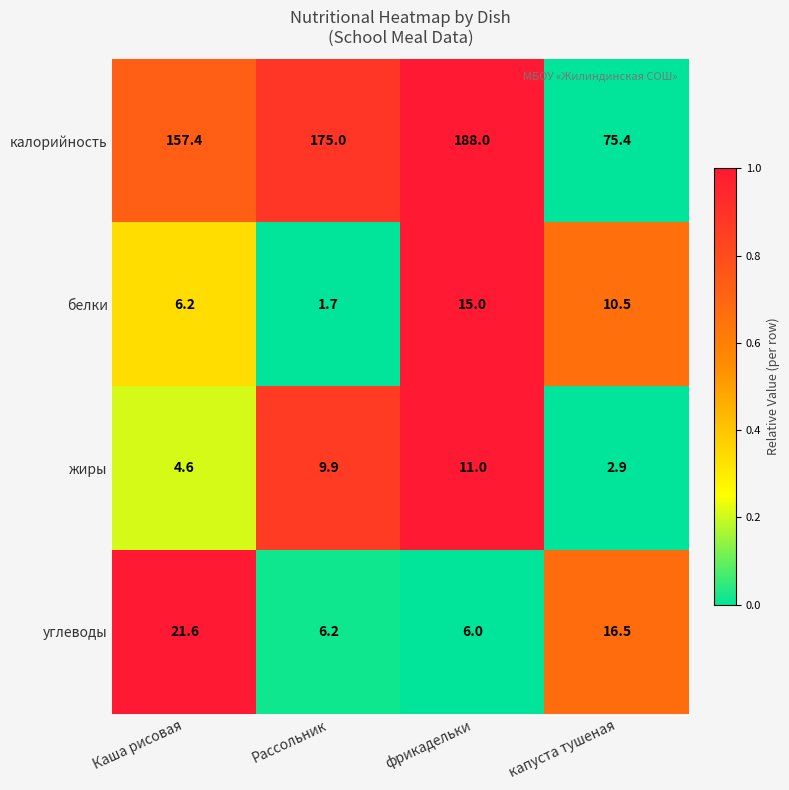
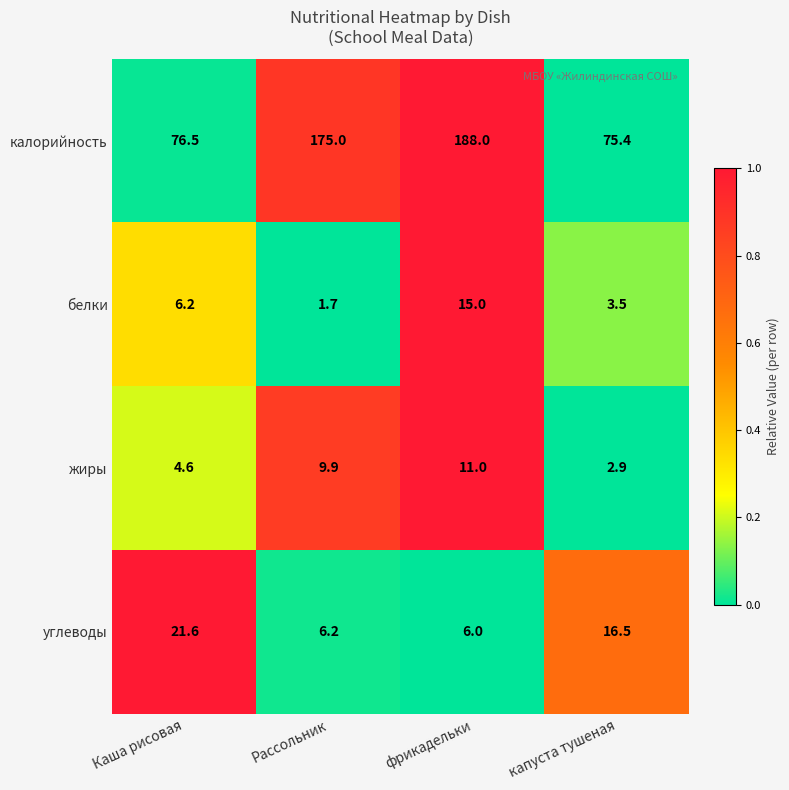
  {
    "калорийность": {
-     "Каша рисовая": 157.4,
+     "Каша рисовая": 76.5,
      "Рассольник": 175.0,
      "фрикадельки": 188.0
    },
    "белки": {
      "Каша рисовая": 6.2,
      "Рассольник": 1.7,
      "фрикадельки": 15.0,
-     "капуста тушеная": 10.5
+     "капуста тушеная": 3.5
    },
    "жиры": {
      "Каша рисовая": 4.6,
      "Рассольник": 9.9,
      "фрикадельки": 11.0,
      "капуста тушеная": 2.9
    },
    "углеводы": {
      "Каша рисовая": 21.6,
      "Рассольник": 6.2,
      "фрикадельки": 6.0,
      "капуста тушеная": 16.5
    }
  }
